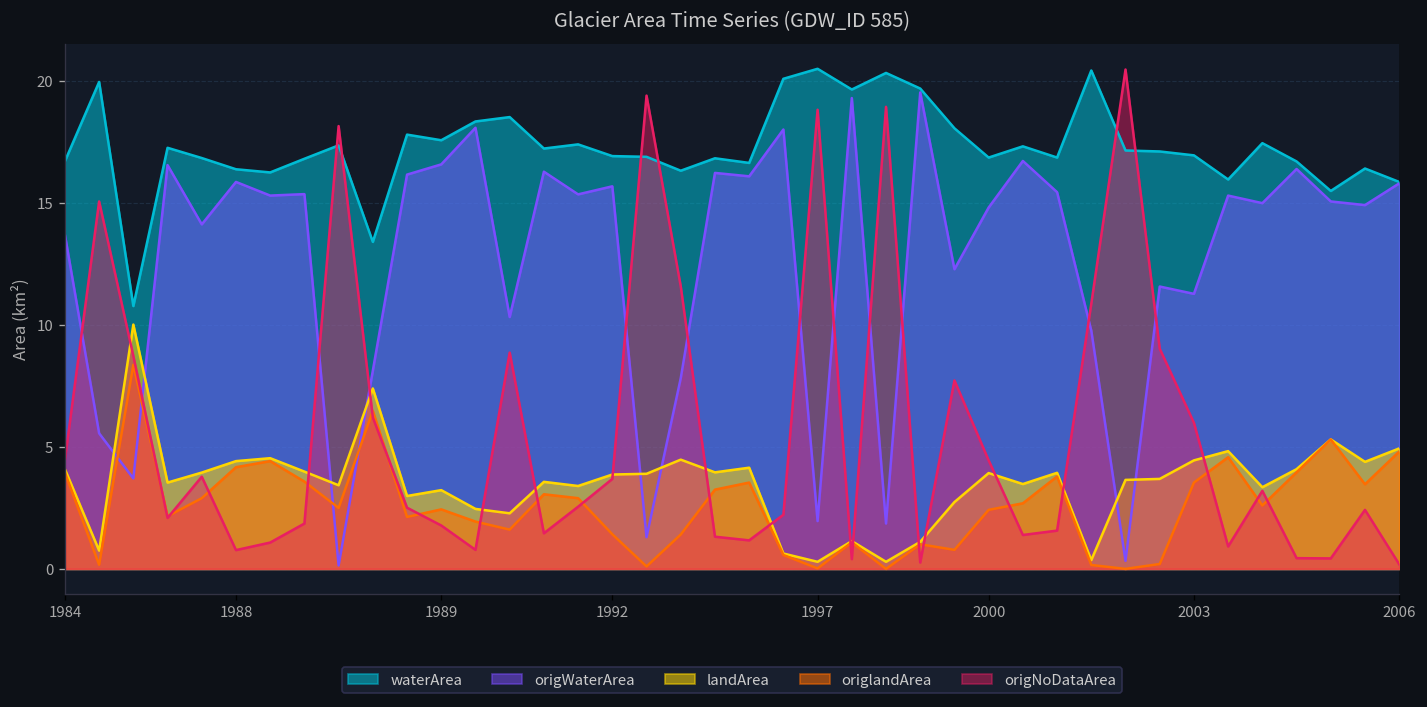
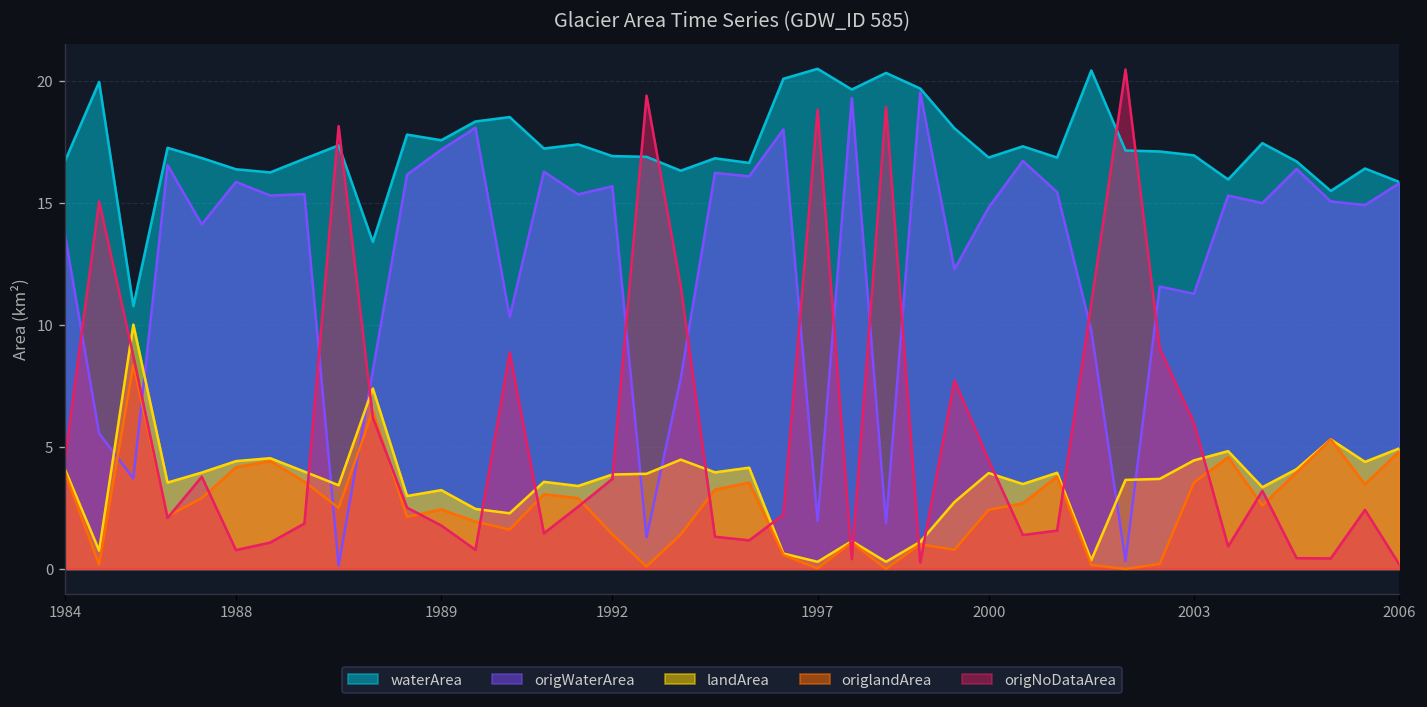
  {
    "waterArea": {
      "1984": 16.7,
      "1988": 16.4,
      "1989": 17.6,
      "1992": 16.9,
      "1997": 20.5,
      "2000": 16.9,
      "2003": 17.0
    },
    "origWaterArea": {
      "1984": 13.7,
      "1988": 15.9,
-     "1989": 16.6,
+     "1989": 17.2,
      "1992": 15.7,
      "1997": 2.0,
      "2000": 14.8,
      "2003": 11.3
    },
    "landArea": {
      "1984": 4.1,
      "1988": 4.4,
      "1989": 3.2,
      "1992": 3.9,
      "1997": 0.3,
      "2000": 3.9,
      "2003": 4.5,
      "2006": 4.9
    },
    "origlandArea": {
      "1984": 4.0,
      "1988": 4.2,
      "1989": 2.4,
      "1992": 1.4,
      "1997": 0.0,
      "2000": 2.4,
      "2003": 3.5,
      "2006": 4.8
    },
    "origNoDataArea": {
      "1984": 4.5,
      "1988": 0.8,
      "1989": 1.8,
      "1992": 3.7,
      "1997": 18.8,
      "2000": 4.5,
      "2003": 6.0,
      "2006": 0.2
    }
  }
